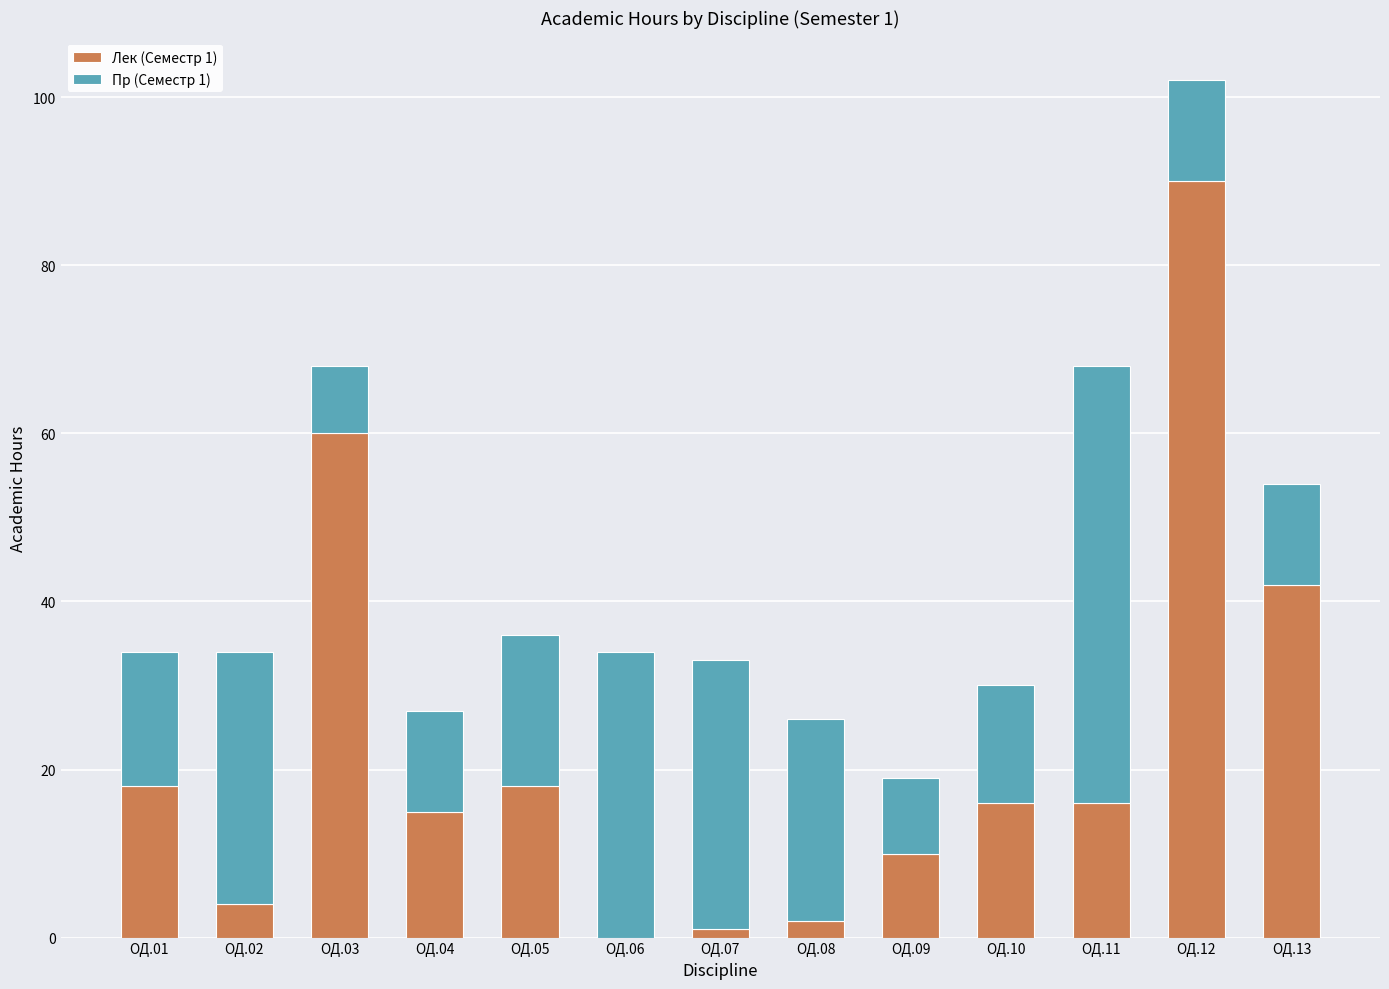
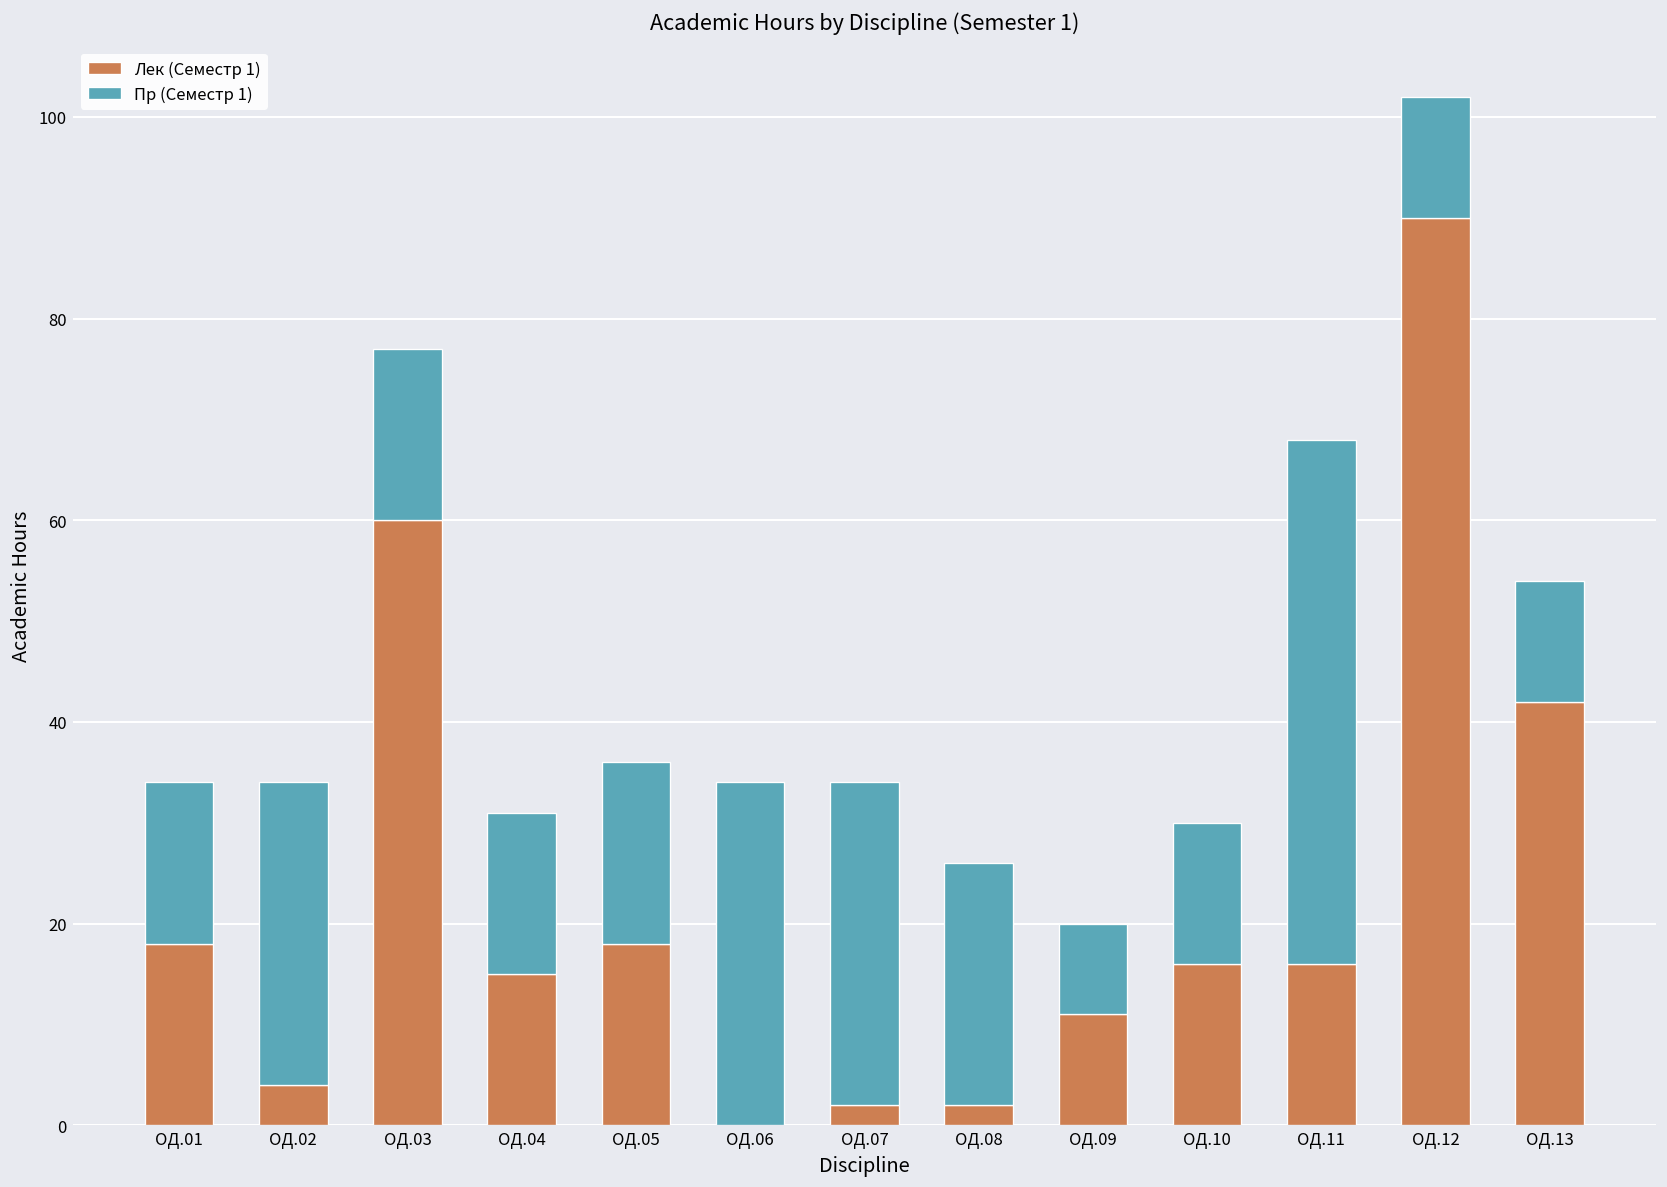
  {
    "Лек (Семестр 1)": {
      "ОД.01": 18,
      "ОД.02": 4,
      "ОД.03": 60,
      "ОД.04": 15,
      "ОД.05": 18,
      "ОД.06": 0,
-     "ОД.07": 1,
+     "ОД.07": 2,
      "ОД.08": 2,
-     "ОД.09": 10,
+     "ОД.09": 11,
      "ОД.10": 16,
      "ОД.11": 16,
      "ОД.12": 90,
      "ОД.13": 42
    },
    "Пр (Семестр 1)": {
      "ОД.01": 16,
      "ОД.02": 30,
-     "ОД.03": 8,
-     "ОД.04": 12,
+     "ОД.03": 17,
+     "ОД.04": 16,
      "ОД.05": 18,
      "ОД.06": 34,
      "ОД.07": 32,
      "ОД.08": 24,
      "ОД.09": 9,
      "ОД.10": 14,
      "ОД.11": 52,
      "ОД.12": 12,
      "ОД.13": 12
    }
  }
